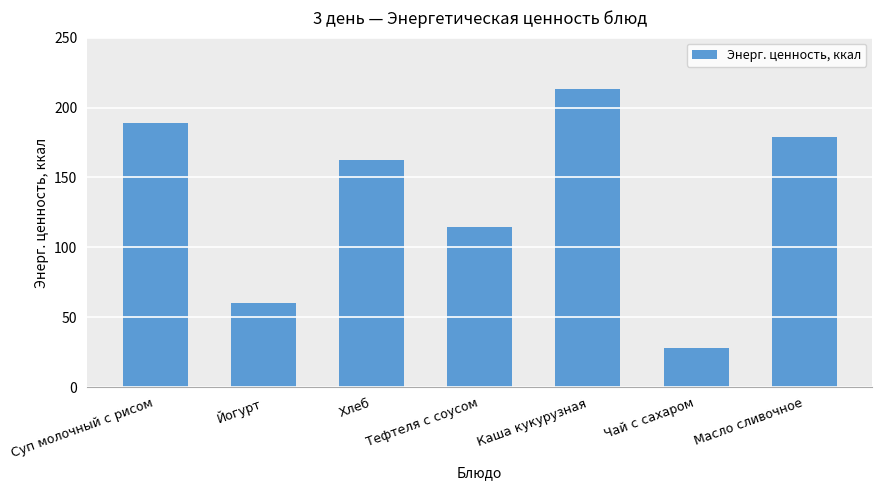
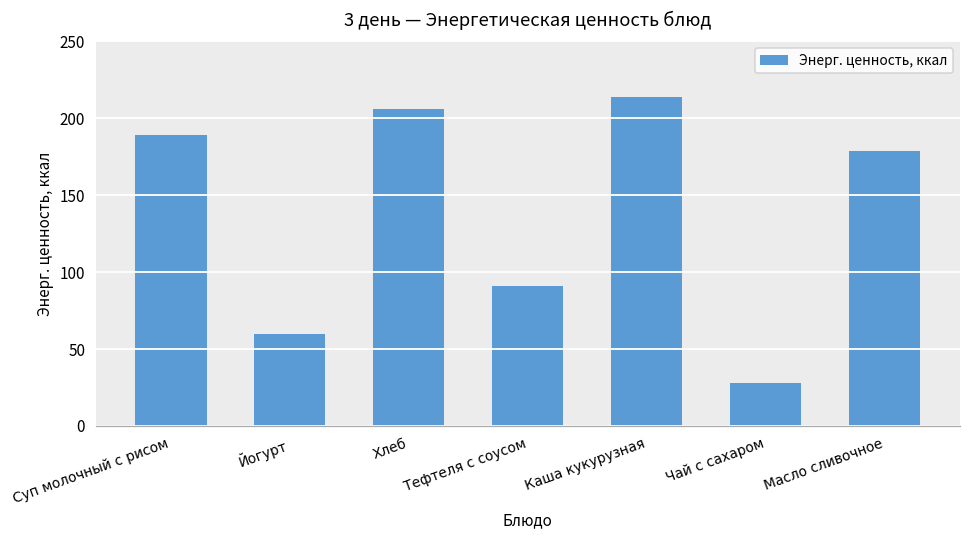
  {
    "Суп молочный с рисом": 189,
    "Йогурт": 60,
-   "Хлеб": 162,
-   "Тефтеля с соусом": 114,
+   "Хлеб": 206,
+   "Тефтеля с соусом": 91,
    "Каша кукурузная": 214,
    "Чай с сахаром": 28,
    "Масло сливочное": 179
  }
